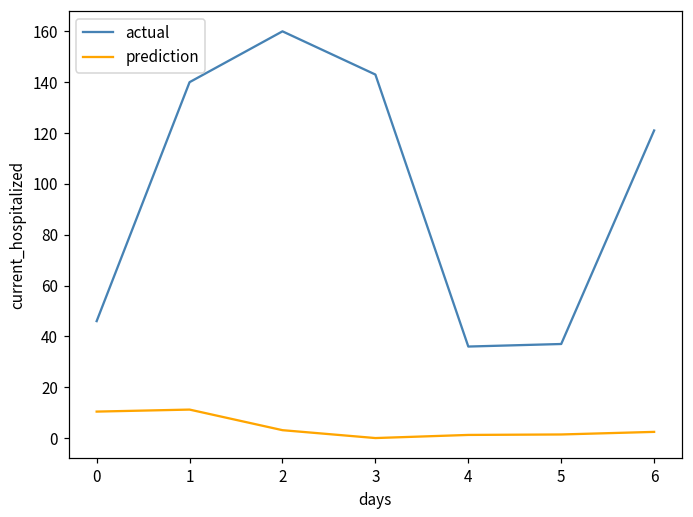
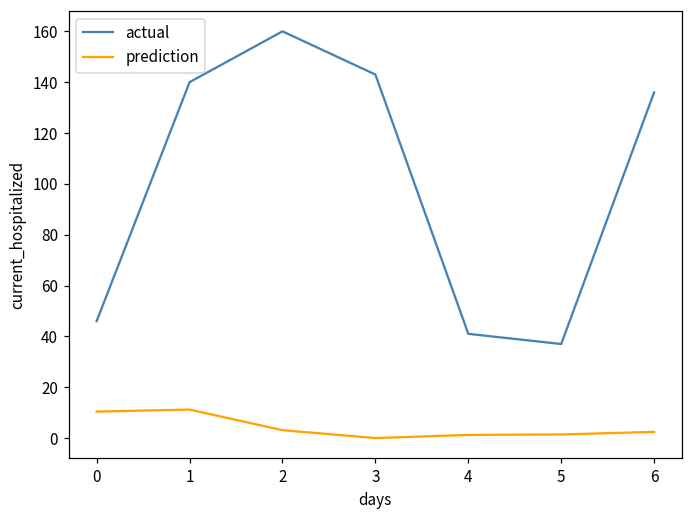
  {
    "actual": {
      "0": 46,
      "1": 140,
      "2": 160,
      "3": 143,
-     "4": 36,
+     "4": 41,
      "5": 37,
-     "6": 121
+     "6": 136
    },
    "prediction": {
      "0": 10,
      "1": 11,
      "2": 3,
      "3": 0,
      "4": 1,
      "5": 1,
      "6": 2
    }
  }
